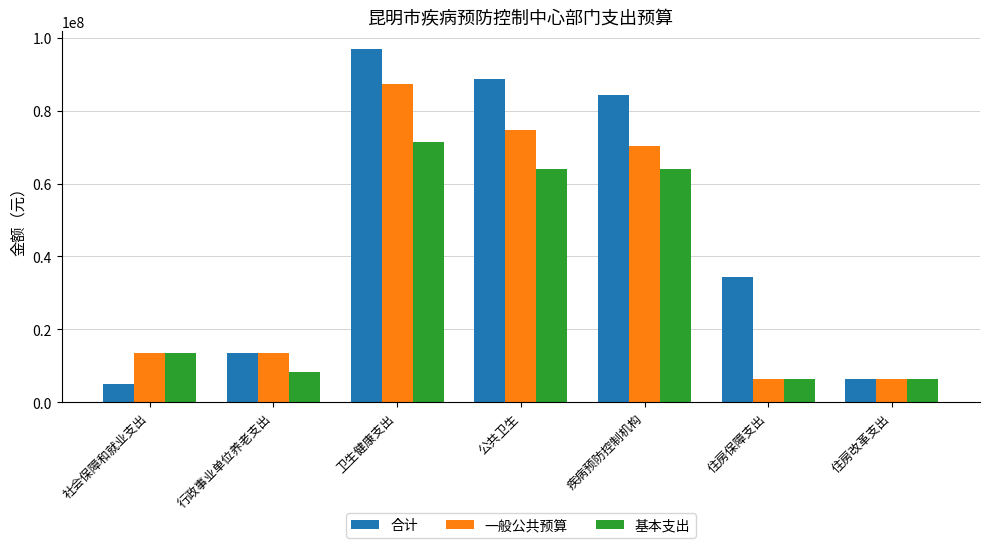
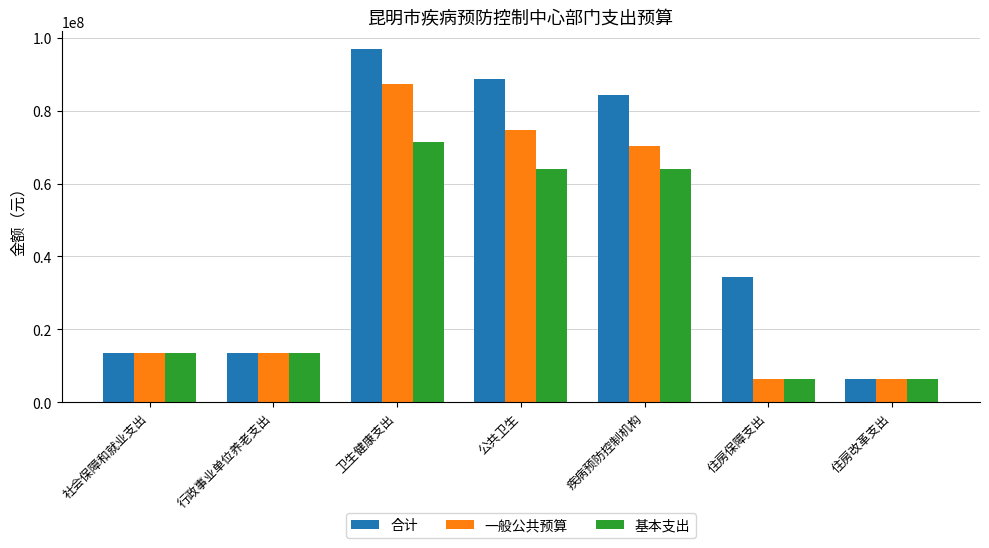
  {
    "合计": {
-     "社会保障和就业支出": 5000000,
+     "社会保障和就业支出": 13000000,
      "行政事业单位养老支出": 13000000,
      "卫生健康支出": 97000000,
      "公共卫生": 89000000,
      "疾病预防控制机构": 84000000,
      "住房保障支出": 34000000,
      "住房改革支出": 6000000
    },
    "一般公共预算": {
      "社会保障和就业支出": 13000000,
      "行政事业单位养老支出": 13000000,
      "卫生健康支出": 87000000,
      "公共卫生": 75000000,
      "疾病预防控制机构": 70000000,
      "住房保障支出": 6000000,
      "住房改革支出": 6000000
    },
    "基本支出": {
      "社会保障和就业支出": 13000000,
-     "行政事业单位养老支出": 8000000,
+     "行政事业单位养老支出": 13000000,
      "卫生健康支出": 71000000,
      "公共卫生": 64000000,
      "疾病预防控制机构": 64000000,
      "住房保障支出": 6000000,
      "住房改革支出": 6000000
    }
  }
